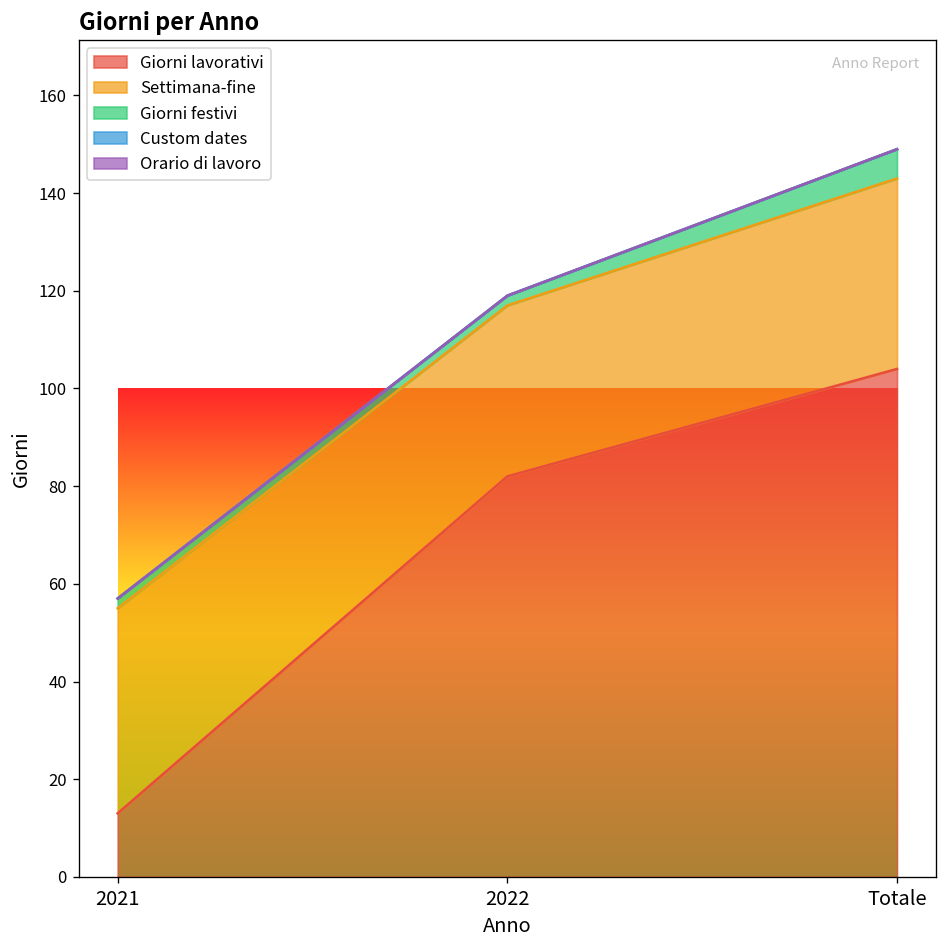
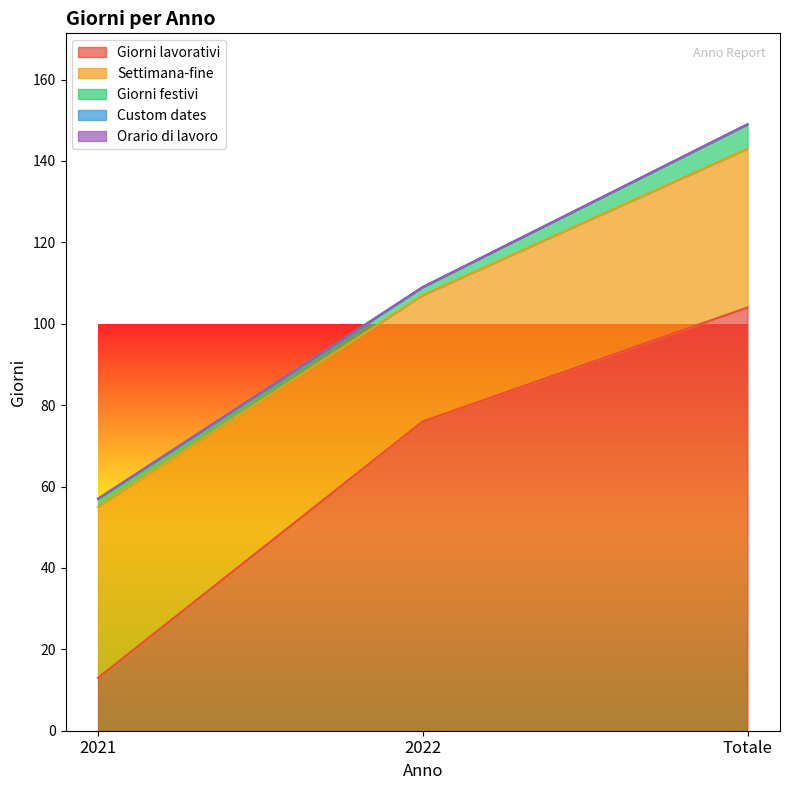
  {
    "Giorni lavorativi": {
      "2021": 13,
-     "2022": 82,
+     "2022": 76,
      "Totale": 104
    },
    "Settimana-fine": {
      "2021": 42,
-     "2022": 35,
+     "2022": 31,
      "Totale": 39
    }
  }
